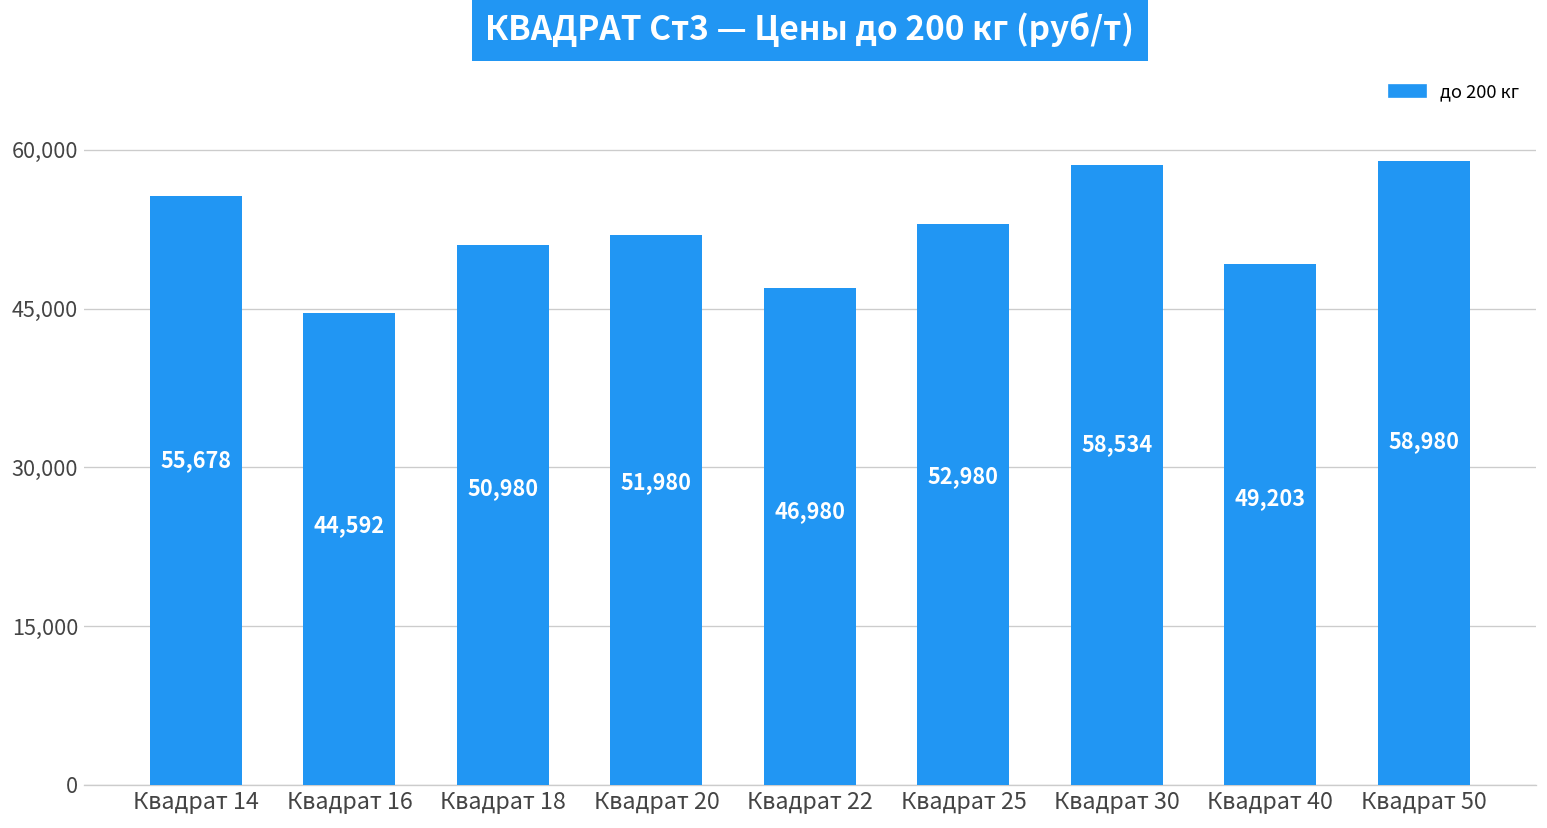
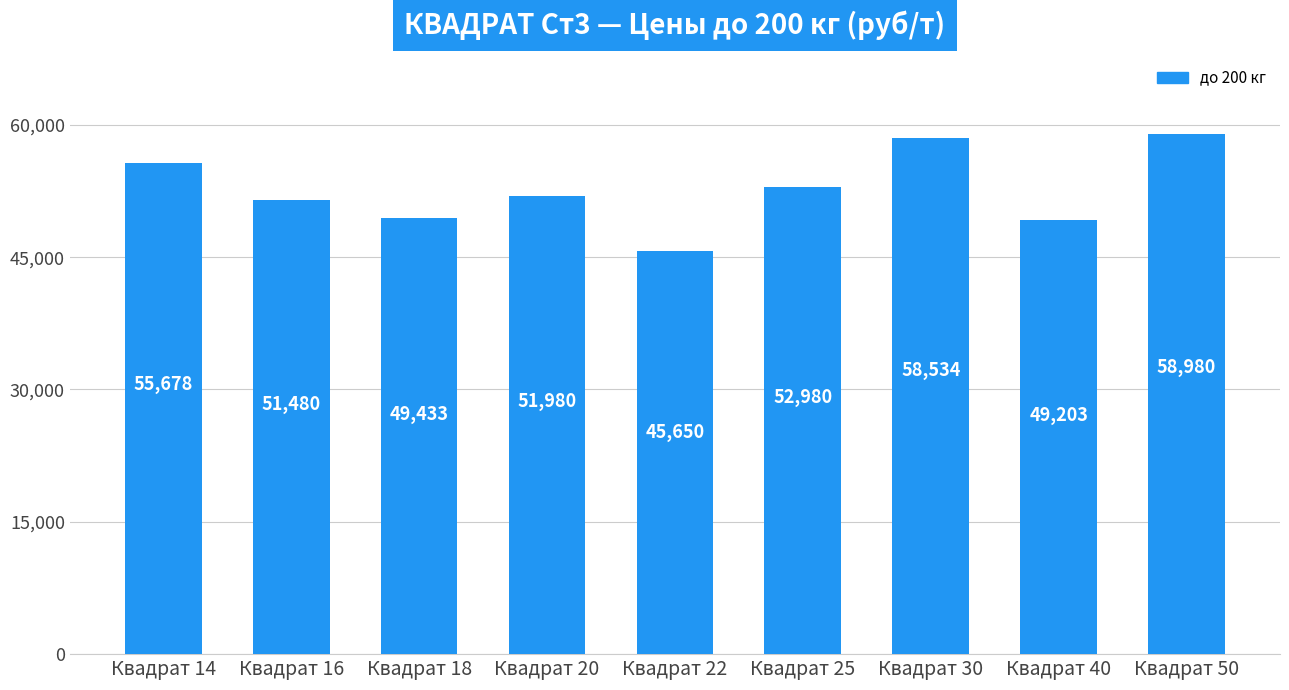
  {
    "Квадрат 14": "55,678",
-   "Квадрат 16": "44,592",
-   "Квадрат 18": "50,980",
+   "Квадрат 16": "51,480",
+   "Квадрат 18": "49,433",
    "Квадрат 20": "51,980",
-   "Квадрат 22": "46,980",
+   "Квадрат 22": "45,650",
    "Квадрат 25": "52,980",
    "Квадрат 30": "58,534",
    "Квадрат 40": "49,203",
    "Квадрат 50": "58,980"
  }
